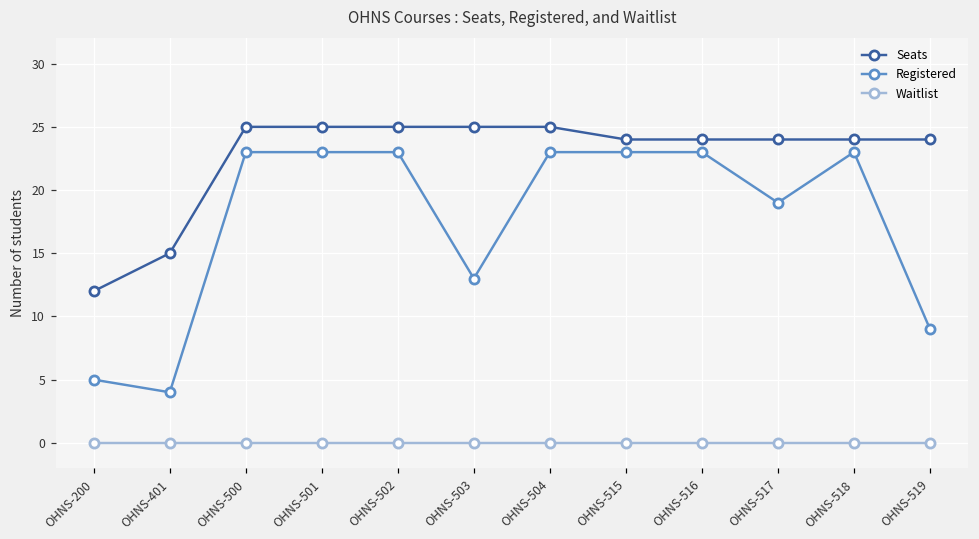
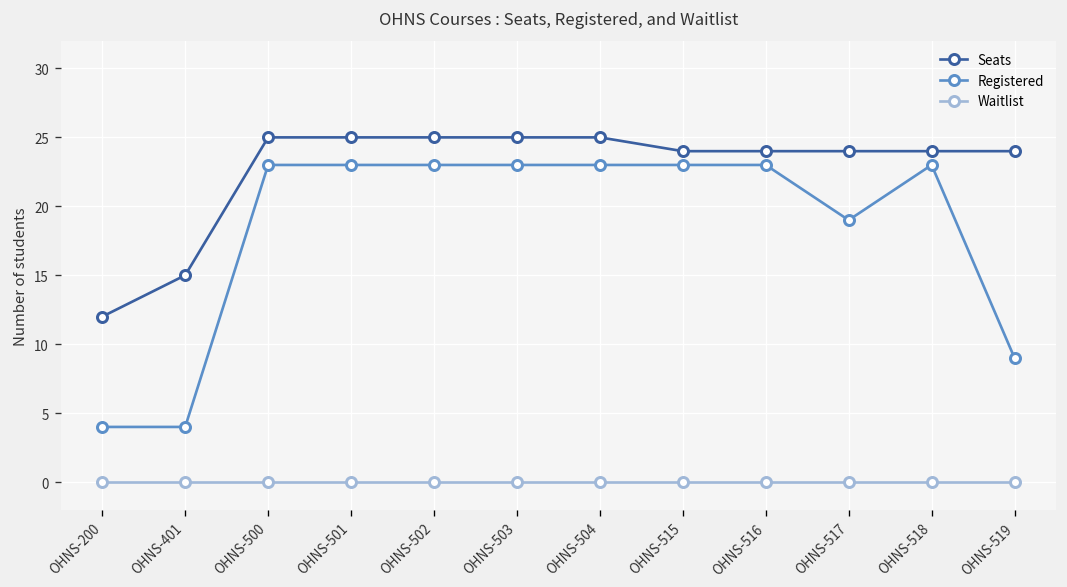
  {
    "Seats": {
      "OHNS-200": 12,
      "OHNS-401": 15,
      "OHNS-500": 25,
      "OHNS-501": 25,
      "OHNS-502": 25,
      "OHNS-503": 25,
      "OHNS-504": 25,
      "OHNS-515": 24,
      "OHNS-516": 24,
      "OHNS-517": 24,
      "OHNS-518": 24,
      "OHNS-519": 24
    },
    "Registered": {
-     "OHNS-200": 5,
+     "OHNS-200": 4,
      "OHNS-401": 4,
      "OHNS-500": 23,
      "OHNS-501": 23,
      "OHNS-502": 23,
-     "OHNS-503": 13,
+     "OHNS-503": 23,
      "OHNS-504": 23,
      "OHNS-515": 23,
      "OHNS-516": 23,
      "OHNS-517": 19,
      "OHNS-518": 23,
      "OHNS-519": 9
    },
    "Waitlist": {
      "OHNS-200": 0,
      "OHNS-401": 0,
      "OHNS-500": 0,
      "OHNS-501": 0,
      "OHNS-502": 0,
      "OHNS-503": 0,
      "OHNS-504": 0,
      "OHNS-515": 0,
      "OHNS-516": 0,
      "OHNS-517": 0,
      "OHNS-518": 0,
      "OHNS-519": 0
    }
  }
